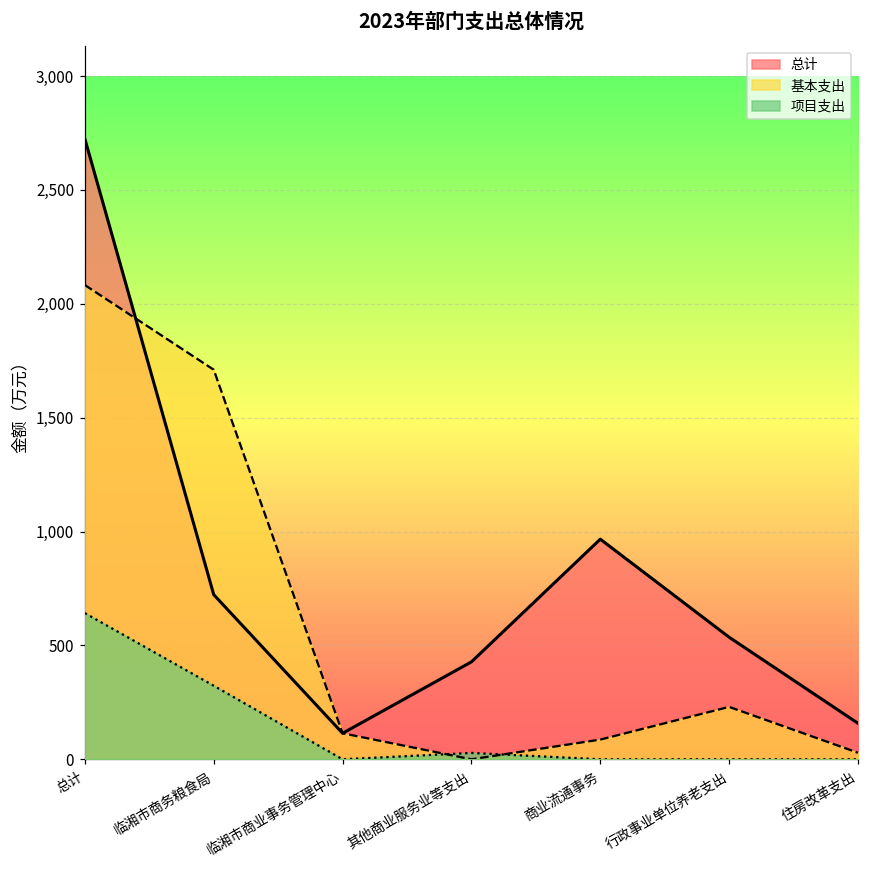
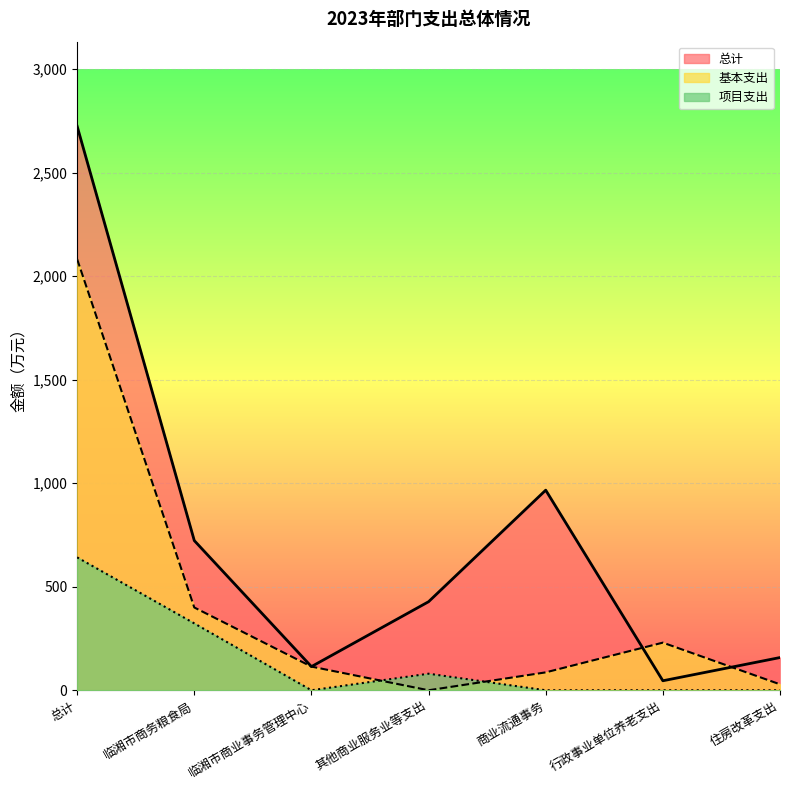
  {
    "总计": {
      "总计": "2,720",
      "临湘市商务粮食局": "720",
      "其他商业服务业等支出": "430",
      "商业流通事务": "970",
-     "行政事业单位养老支出": "540",
+     "行政事业单位养老支出": "50",
      "住房改革支出": "160"
    },
    "基本支出": {
      "总计": "2,080",
-     "临湘市商务粮食局": "1,710",
+     "临湘市商务粮食局": "400",
      "其他商业服务业等支出": "0",
      "商业流通事务": "90",
      "行政事业单位养老支出": "230",
      "住房改革支出": "30"
    },
    "项目支出": {
      "总计": "640",
      "临湘市商务粮食局": "320",
      "临湘市商业事务管理中心": "0",
-     "其他商业服务业等支出": "30",
+     "其他商业服务业等支出": "80",
      "商业流通事务": "0",
      "行政事业单位养老支出": "0",
      "住房改革支出": "0"
    }
  }
